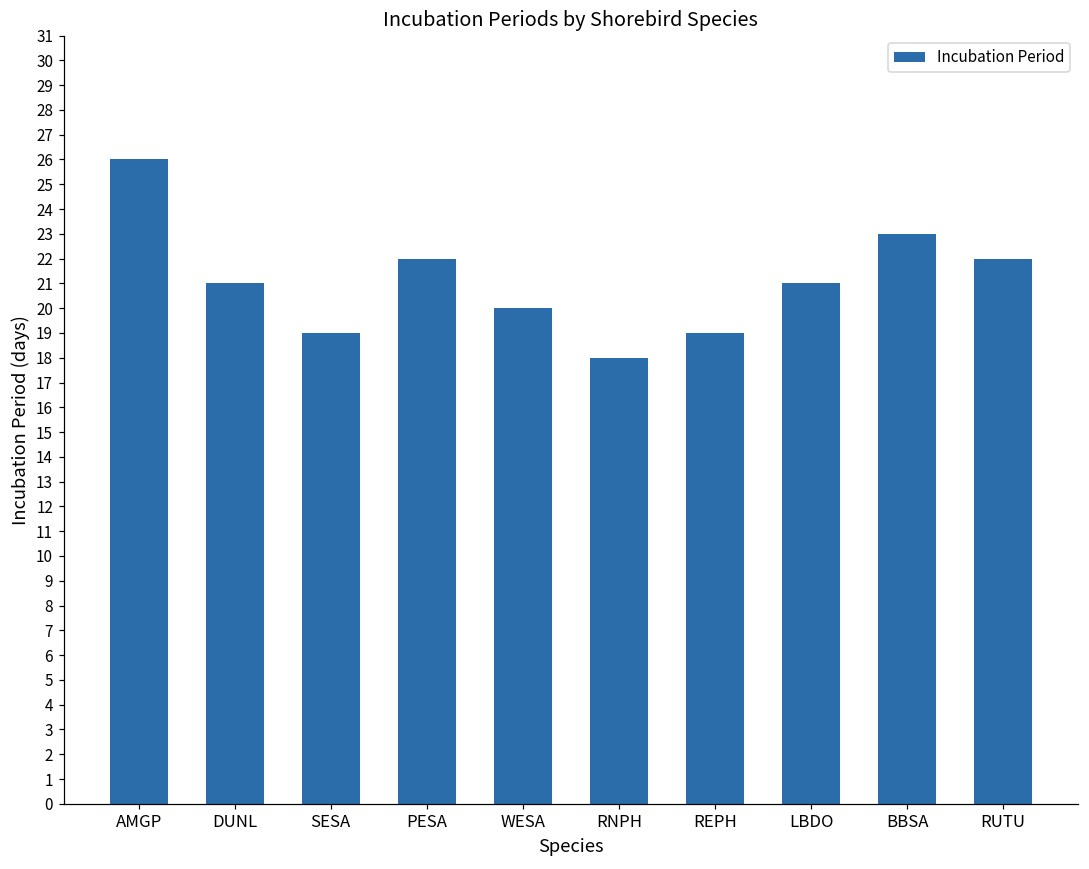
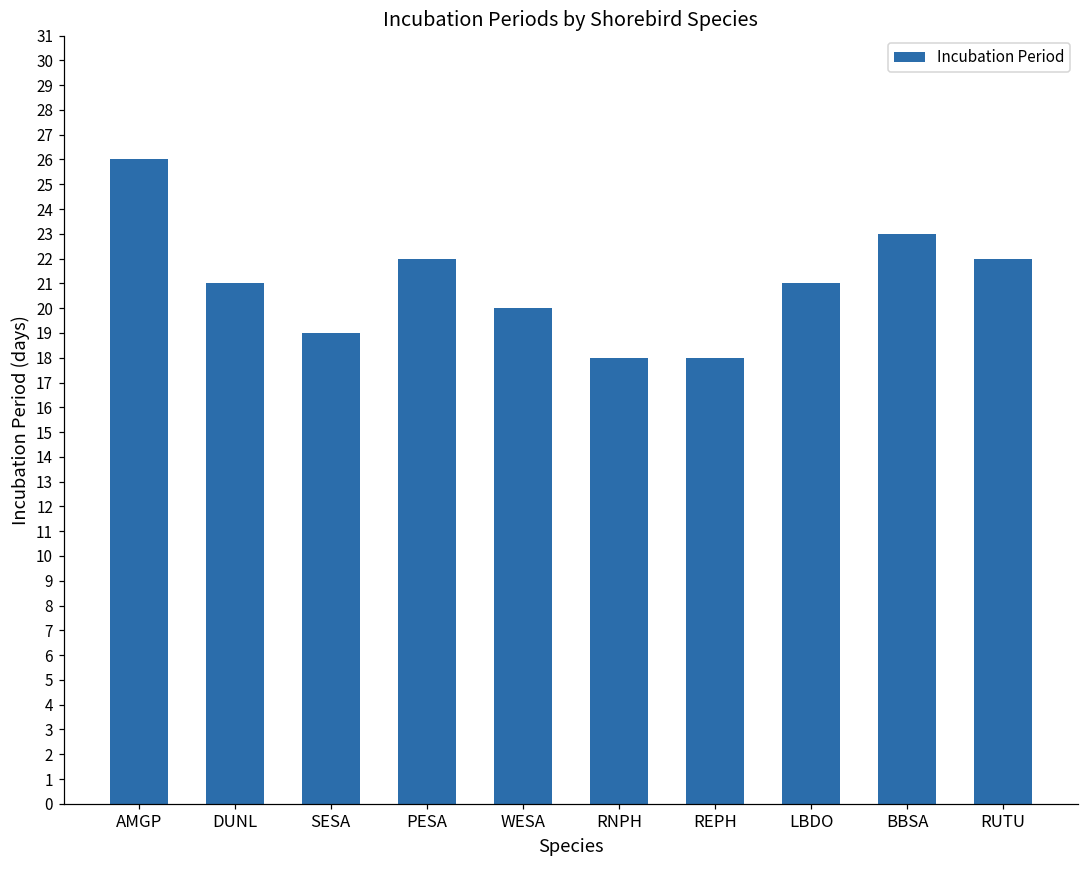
  {
    "AMGP": 26,
    "DUNL": 21,
    "SESA": 19,
    "PESA": 22,
    "WESA": 20,
    "RNPH": 18,
-   "REPH": 19,
+   "REPH": 18,
    "LBDO": 21,
    "BBSA": 23,
    "RUTU": 22
  }
